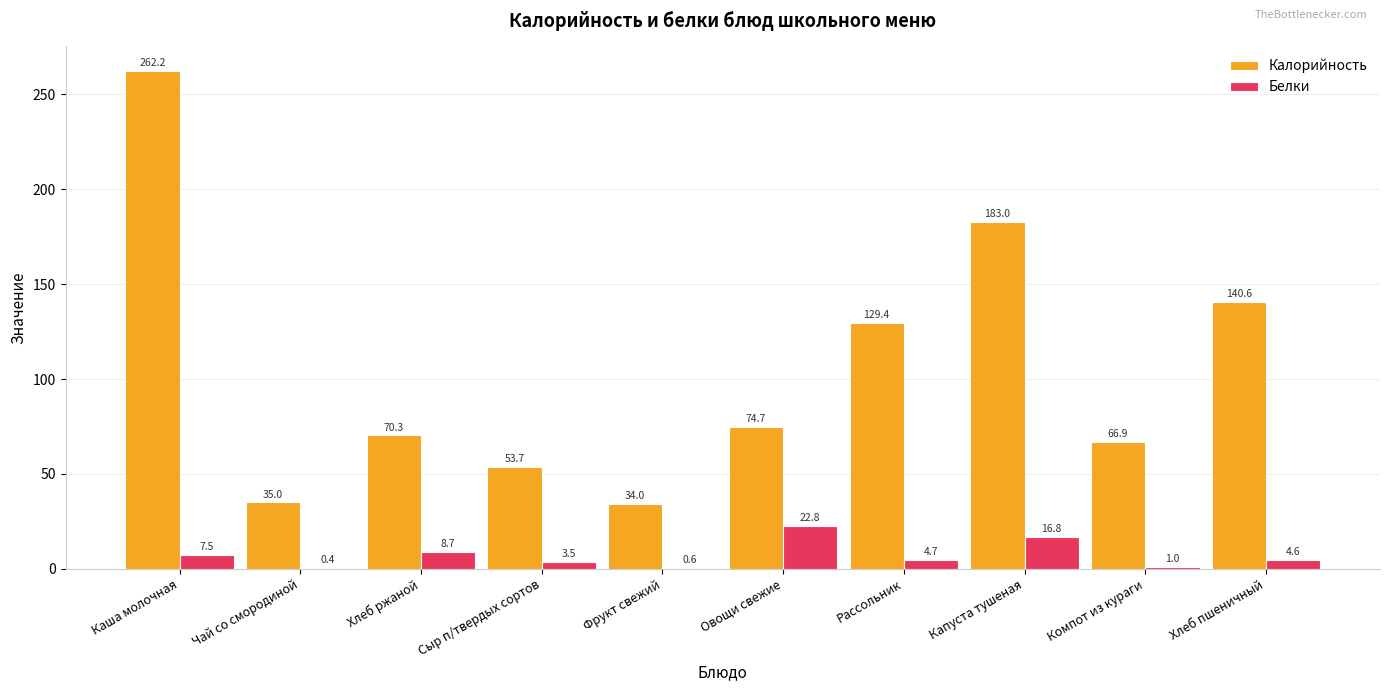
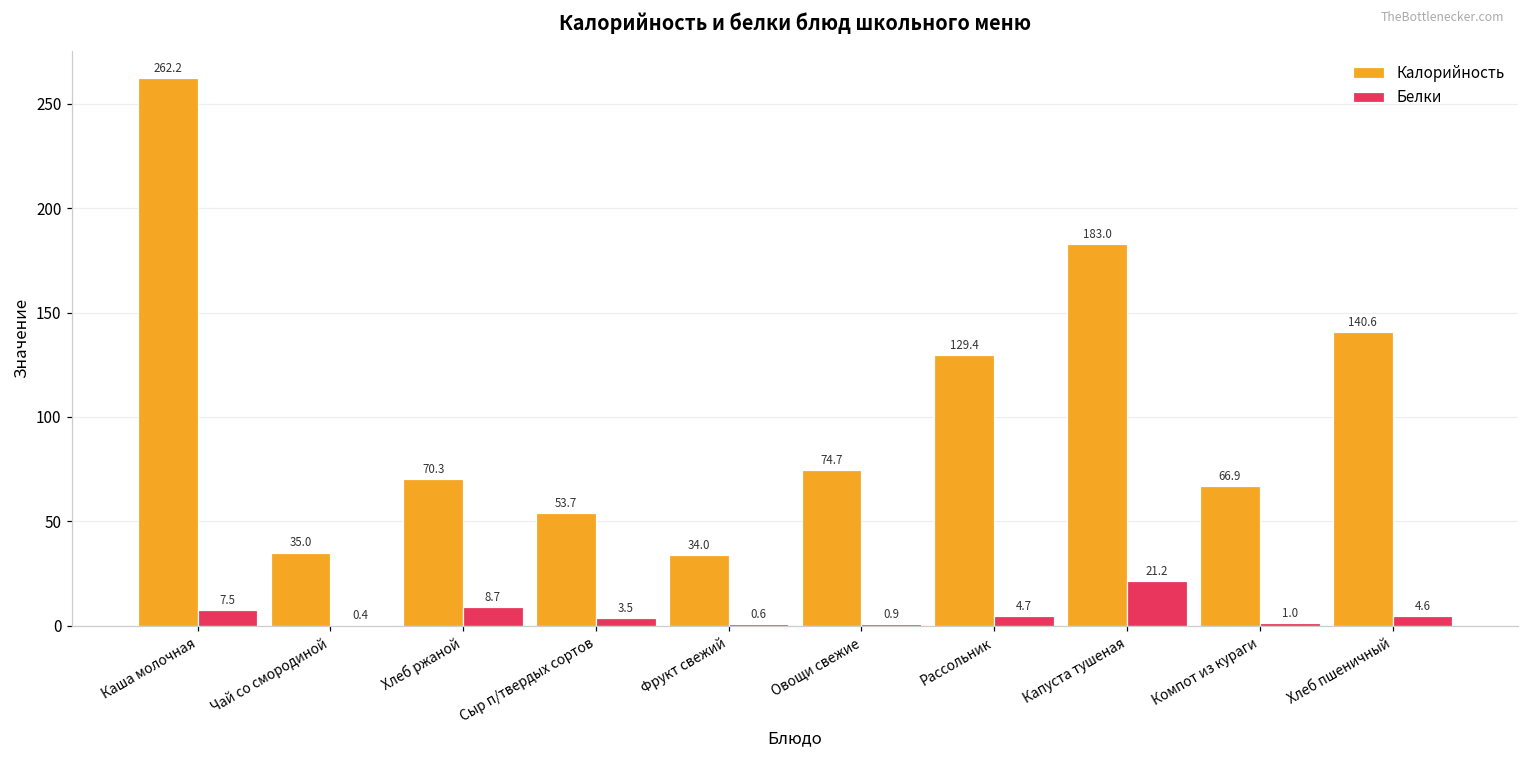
  {
    "Калорийность": {
      "Каша молочная": 262.2,
      "Чай со смородиной": 35.0,
      "Хлеб ржаной": 70.3,
      "Сыр п/твердых сортов": 53.7,
      "Фрукт свежий": 34.0,
      "Овощи свежие": 74.7,
      "Рассольник": 129.4,
      "Капуста тушеная": 183.0,
      "Компот из кураги": 66.9,
      "Хлеб пшеничный": 140.6
    },
    "Белки": {
      "Каша молочная": 7.5,
      "Чай со смородиной": 0.4,
      "Хлеб ржаной": 8.7,
      "Сыр п/твердых сортов": 3.5,
      "Фрукт свежий": 0.6,
-     "Овощи свежие": 22.8,
+     "Овощи свежие": 0.9,
      "Рассольник": 4.7,
-     "Капуста тушеная": 16.8,
+     "Капуста тушеная": 21.2,
      "Компот из кураги": 1.0,
      "Хлеб пшеничный": 4.6
    }
  }
